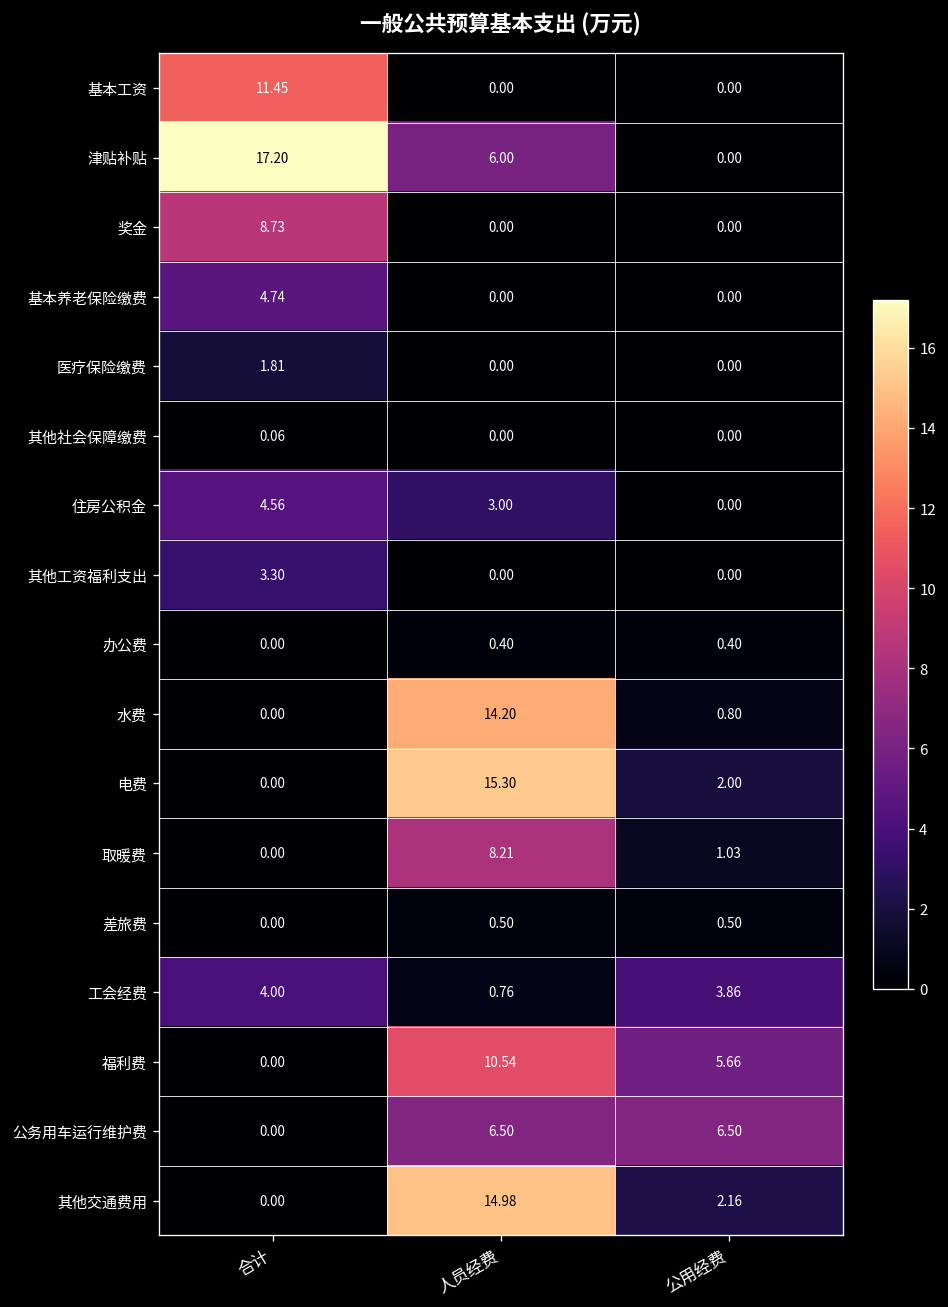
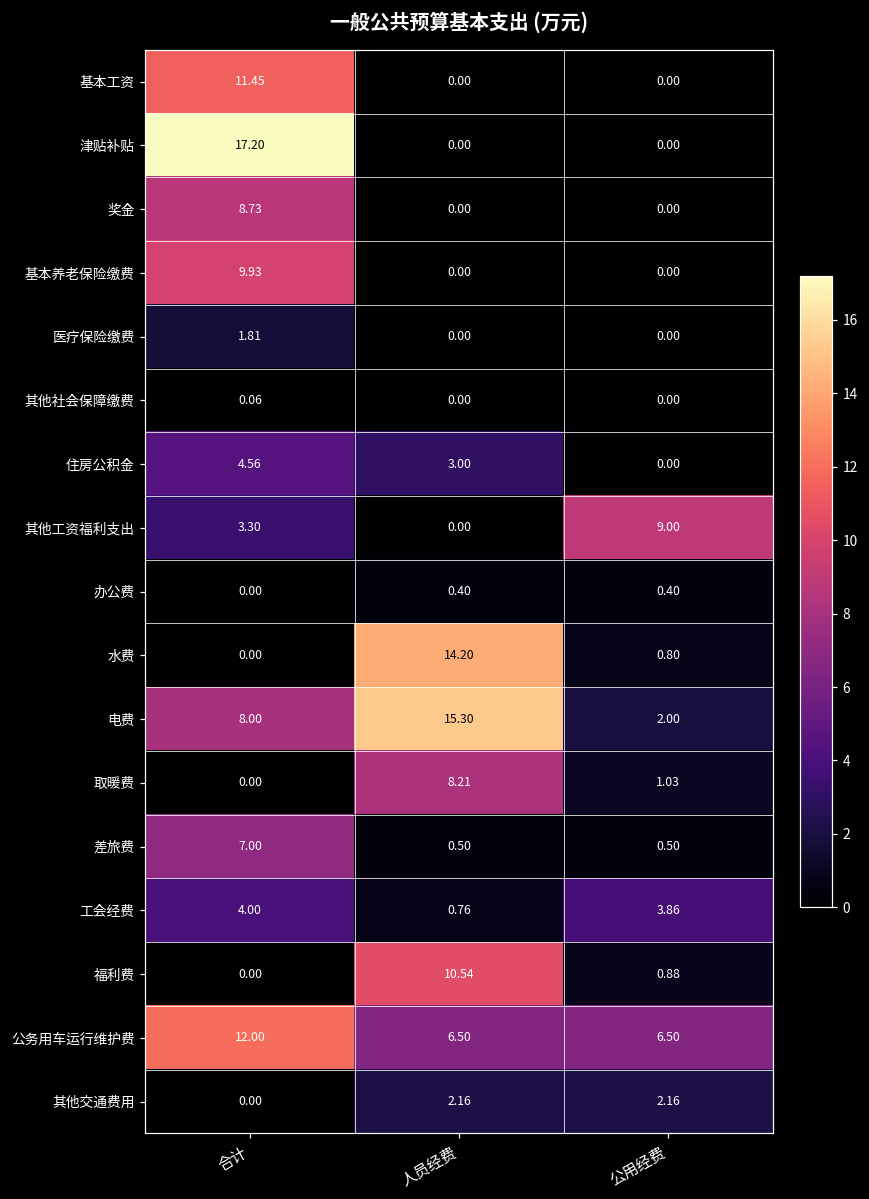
  {
    "基本工资": {
      "合计": 11.45,
      "人员经费": 0.00,
      "公用经费": 0.00
    },
    "津贴补贴": {
      "合计": 17.20,
-     "人员经费": 6.00,
+     "人员经费": 0.00,
      "公用经费": 0.00
    },
    "奖金": {
      "合计": 8.73,
      "人员经费": 0.00,
      "公用经费": 0.00
    },
    "基本养老保险缴费": {
-     "合计": 4.74,
+     "合计": 9.93,
      "人员经费": 0.00,
      "公用经费": 0.00
    },
    "医疗保险缴费": {
      "合计": 1.81,
      "人员经费": 0.00,
      "公用经费": 0.00
    },
    "其他社会保障缴费": {
      "合计": 0.06,
      "人员经费": 0.00,
      "公用经费": 0.00
    },
    "住房公积金": {
      "合计": 4.56,
      "人员经费": 3.00,
      "公用经费": 0.00
    },
    "其他工资福利支出": {
      "合计": 3.30,
      "人员经费": 0.00,
-     "公用经费": 0.00
+     "公用经费": 9.00
    },
    "办公费": {
      "合计": 0.00,
      "人员经费": 0.40,
      "公用经费": 0.40
    },
    "水费": {
      "合计": 0.00,
      "人员经费": 14.20,
      "公用经费": 0.80
    },
    "电费": {
-     "合计": 0.00,
+     "合计": 8.00,
      "人员经费": 15.30,
      "公用经费": 2.00
    },
    "取暖费": {
      "合计": 0.00,
      "人员经费": 8.21,
      "公用经费": 1.03
    },
    "差旅费": {
-     "合计": 0.00,
+     "合计": 7.00,
      "人员经费": 0.50,
      "公用经费": 0.50
    },
    "工会经费": {
      "合计": 4.00,
      "人员经费": 0.76,
      "公用经费": 3.86
    },
    "福利费": {
      "合计": 0.00,
      "人员经费": 10.54,
-     "公用经费": 5.66
+     "公用经费": 0.88
    },
    "公务用车运行维护费": {
-     "合计": 0.00,
+     "合计": 12.00,
      "人员经费": 6.50,
      "公用经费": 6.50
    },
    "其他交通费用": {
      "合计": 0.00,
-     "人员经费": 14.98,
+     "人员经费": 2.16,
      "公用经费": 2.16
    }
  }
